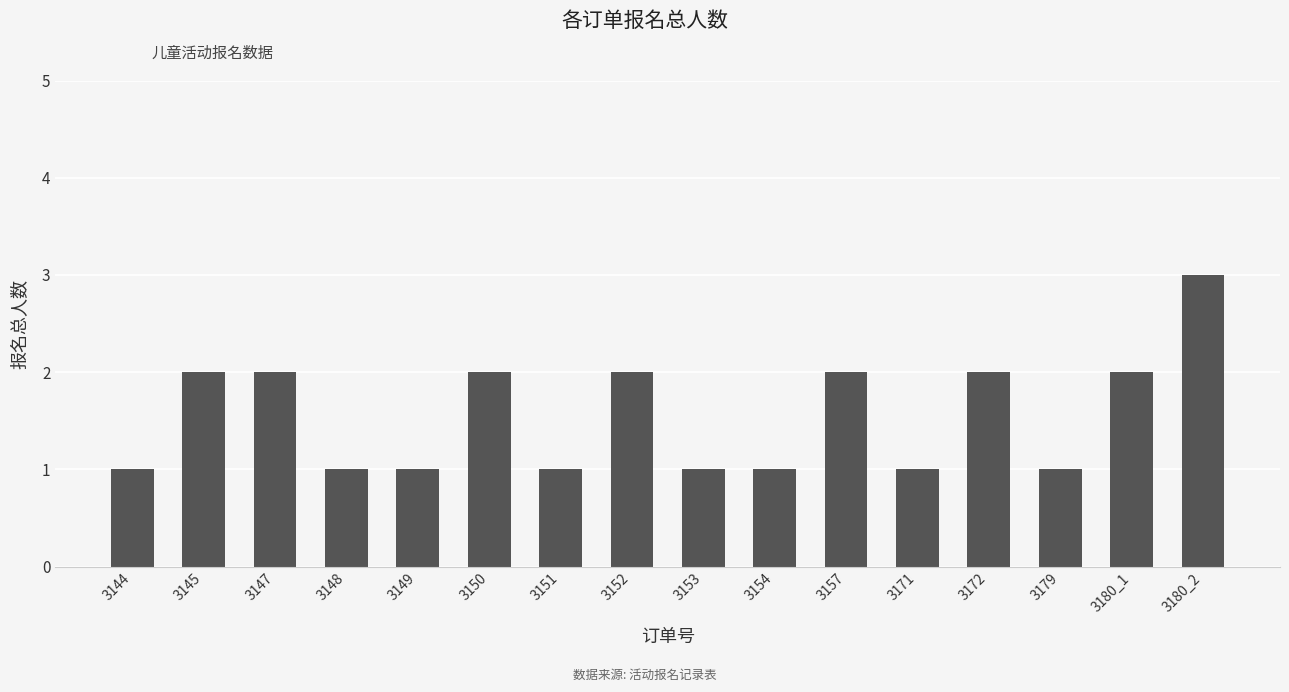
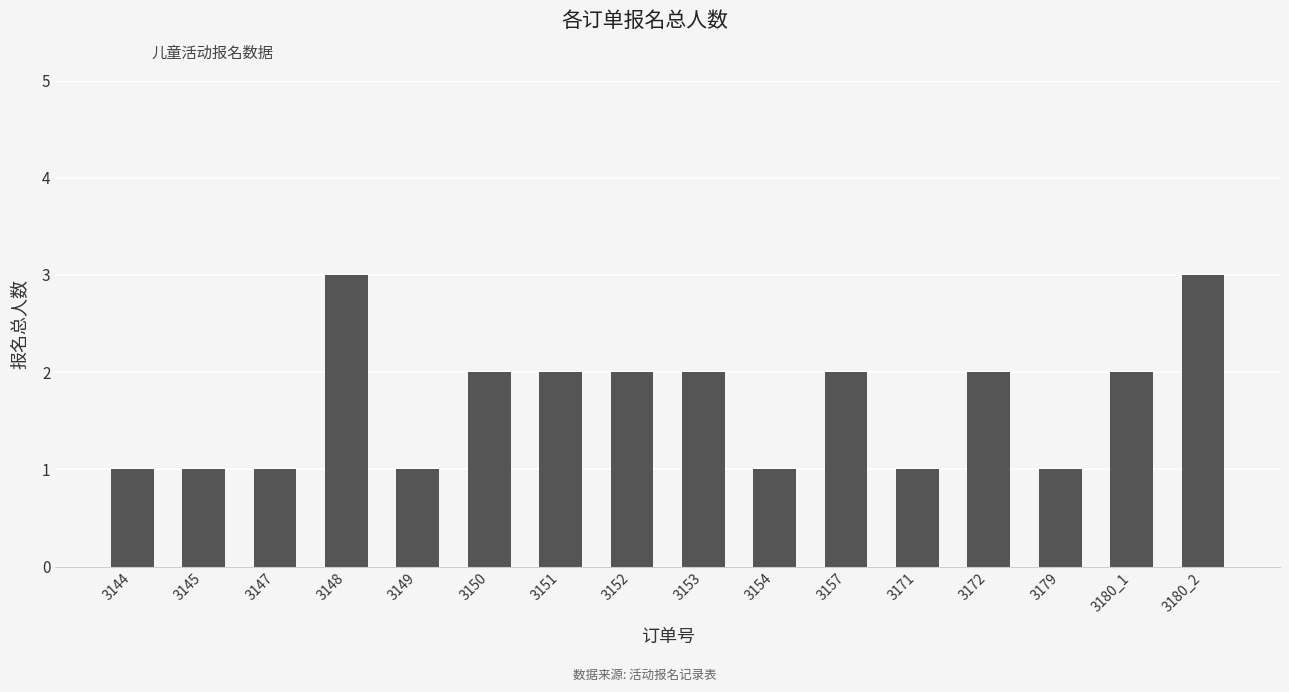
  {
    "3144": 1,
-   "3145": 2,
-   "3147": 2,
-   "3148": 1,
+   "3145": 1,
+   "3147": 1,
+   "3148": 3,
    "3149": 1,
    "3150": 2,
-   "3151": 1,
+   "3151": 2,
    "3152": 2,
-   "3153": 1,
+   "3153": 2,
    "3154": 1,
    "3157": 2,
    "3171": 1,
    "3172": 2,
    "3179": 1,
    "3180_1": 2,
    "3180_2": 3
  }
